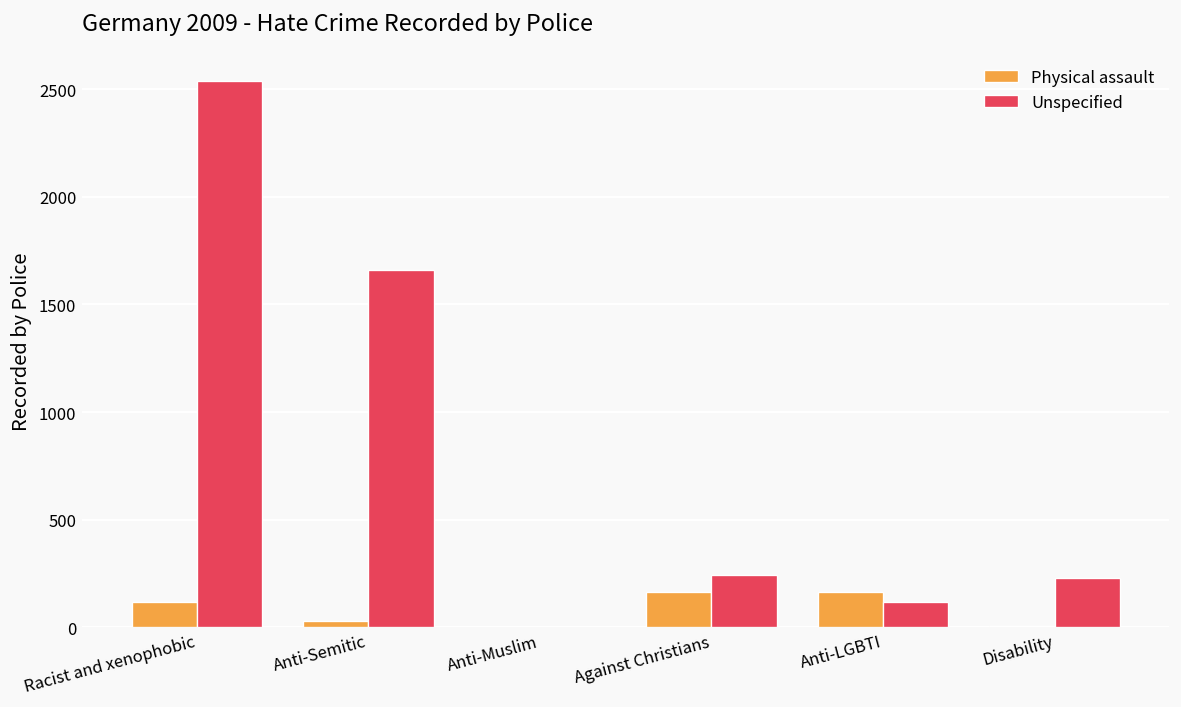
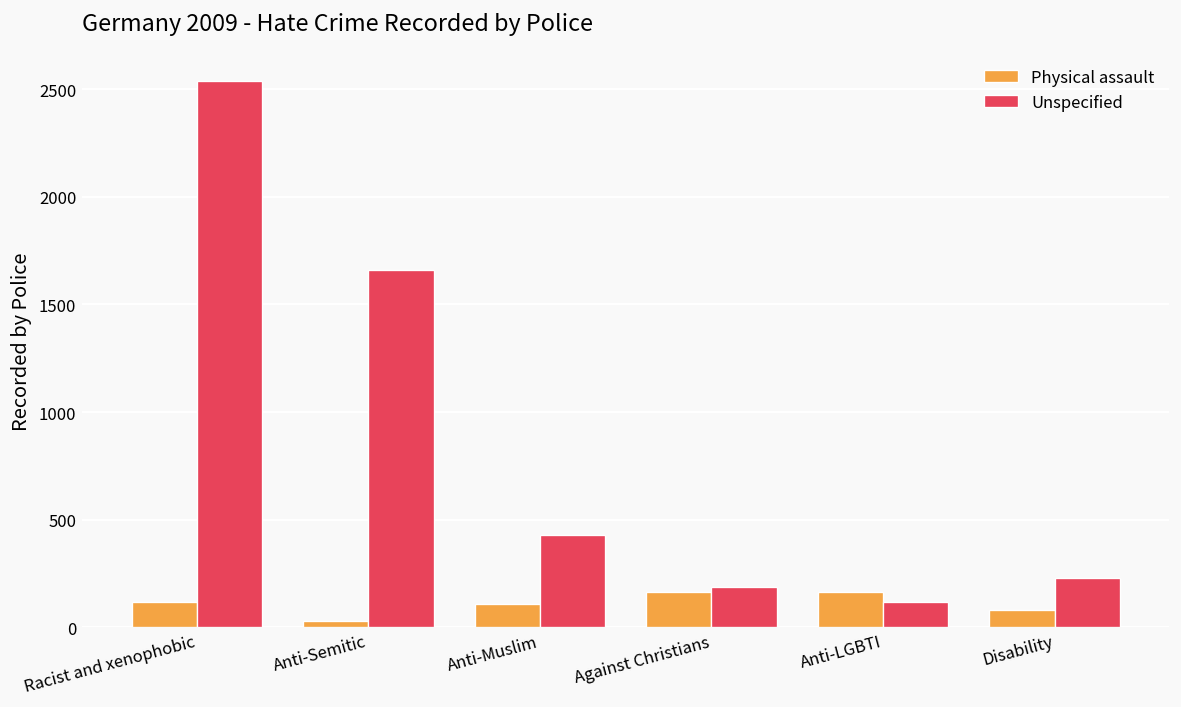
  {
    "Physical assault": {
      "Racist and xenophobic": 120,
      "Anti-Semitic": 30,
-     "Anti-Muslim": 0,
+     "Anti-Muslim": 110,
      "Against Christians": 160,
      "Anti-LGBTI": 160,
-     "Disability": 10
+     "Disability": 80
    },
    "Unspecified": {
      "Racist and xenophobic": 2540,
      "Anti-Semitic": 1660,
-     "Anti-Muslim": 0,
-     "Against Christians": 240,
+     "Anti-Muslim": 430,
+     "Against Christians": 190,
      "Anti-LGBTI": 120,
      "Disability": 230
    }
  }
